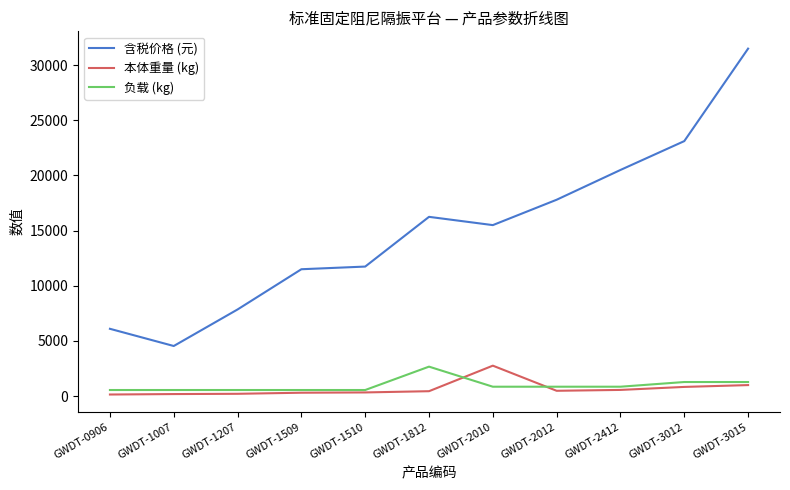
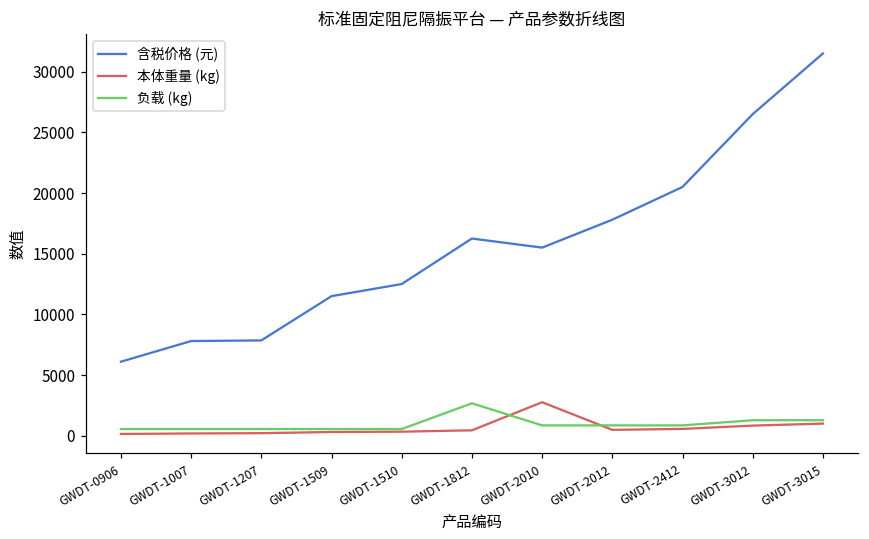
  {
    "含税价格 (元)": {
      "GWDT-0906": 6100,
-     "GWDT-1007": 4500,
+     "GWDT-1007": 7800,
      "GWDT-1207": 7900,
      "GWDT-1509": 11500,
-     "GWDT-1510": 11700,
+     "GWDT-1510": 12500,
      "GWDT-1812": 16300,
      "GWDT-2010": 15500,
      "GWDT-2012": 17800,
      "GWDT-2412": 20500,
-     "GWDT-3012": 23100,
+     "GWDT-3012": 26500,
      "GWDT-3015": 31500
    },
    "本体重量 (kg)": {
      "GWDT-0906": 100,
      "GWDT-1007": 200,
      "GWDT-1207": 200,
      "GWDT-1509": 300,
      "GWDT-1812": 400,
      "GWDT-2010": 2800,
      "GWDT-2012": 500,
      "GWDT-2412": 600,
      "GWDT-3012": 800,
      "GWDT-3015": 1000
    },
    "负载 (kg)": {
      "GWDT-0906": 600,
      "GWDT-1007": 600,
      "GWDT-1207": 600,
      "GWDT-1509": 600,
      "GWDT-1812": 2700,
      "GWDT-2010": 900,
      "GWDT-2012": 900,
      "GWDT-2412": 900,
      "GWDT-3012": 1300,
      "GWDT-3015": 1300
    }
  }
